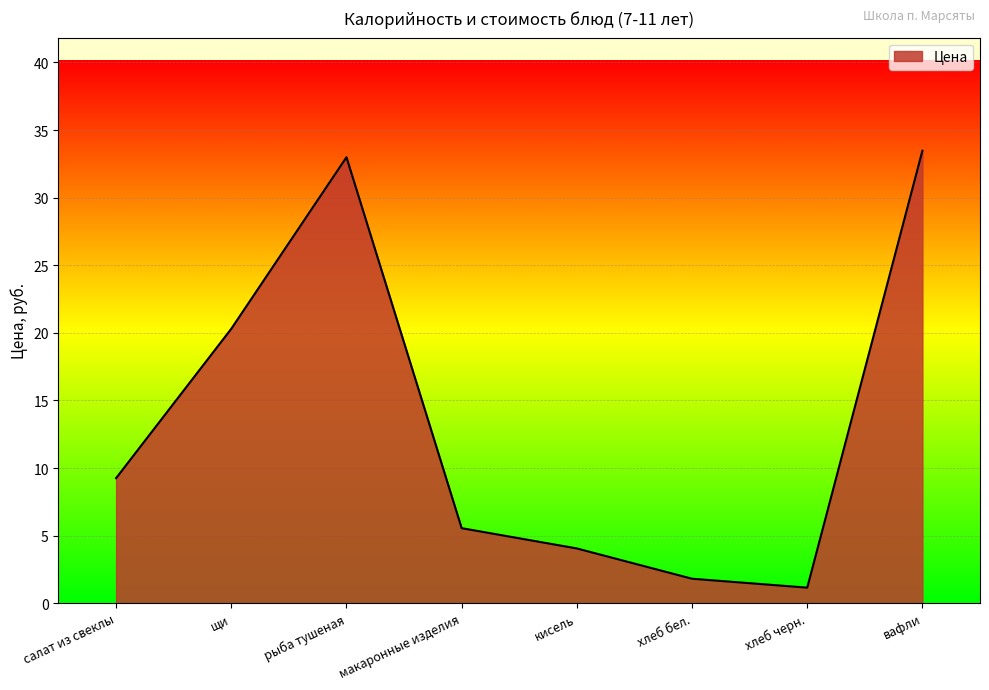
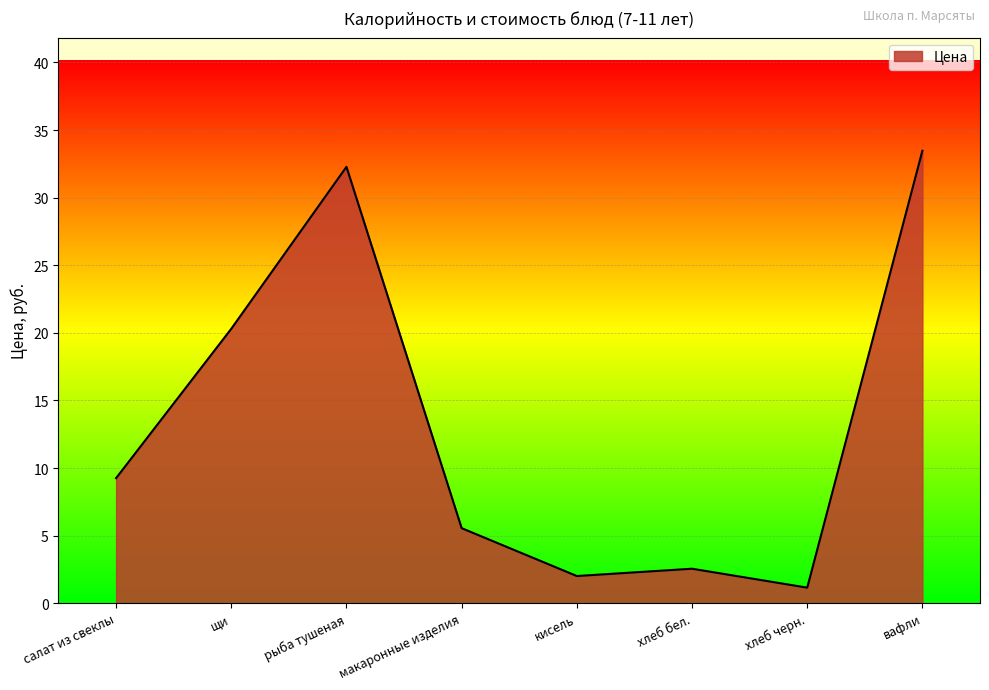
  {
    "салат из свеклы": 9.3,
    "щи": 20.3,
-   "рыба тушеная": 33.0,
+   "рыба тушеная": 32.3,
    "макаронные изделия": 5.6,
-   "кисель": 4.1,
-   "хлеб бел.": 1.8,
+   "кисель": 2.0,
+   "хлеб бел.": 2.6,
    "хлеб черн.": 1.2,
    "вафли": 33.5
  }
